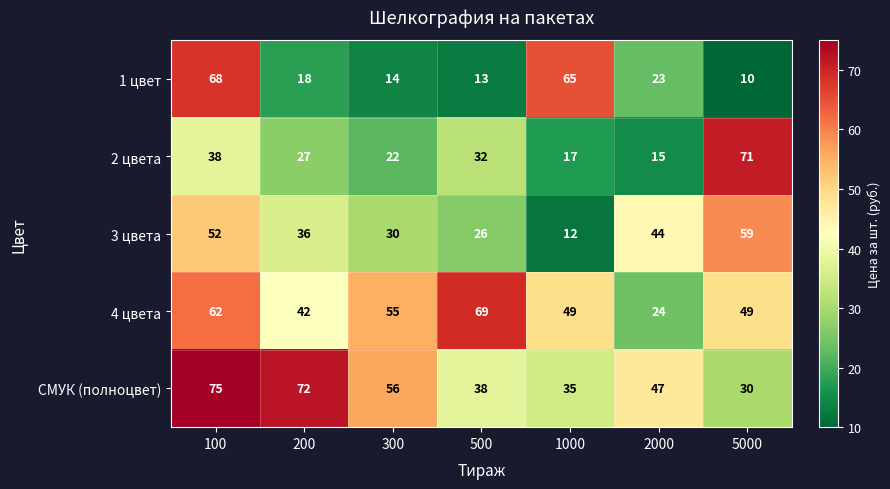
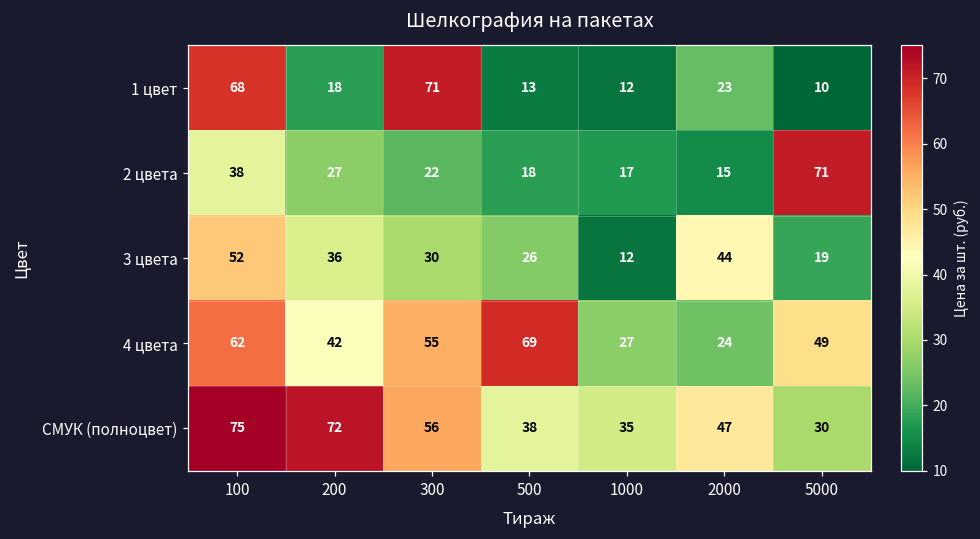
  {
    "1 цвет": {
      "100": 68,
      "200": 18,
-     "300": 14,
+     "300": 71,
      "500": 13,
-     "1000": 65,
+     "1000": 12,
      "2000": 23,
      "5000": 10
    },
    "2 цвета": {
      "100": 38,
      "200": 27,
      "300": 22,
-     "500": 32,
+     "500": 18,
      "1000": 17,
      "2000": 15,
      "5000": 71
    },
    "3 цвета": {
      "100": 52,
      "200": 36,
      "300": 30,
      "500": 26,
      "1000": 12,
      "2000": 44,
-     "5000": 59
+     "5000": 19
    },
    "4 цвета": {
      "100": 62,
      "200": 42,
      "300": 55,
      "500": 69,
-     "1000": 49,
+     "1000": 27,
      "2000": 24,
      "5000": 49
    },
    "СМУК (полноцвет)": {
      "100": 75,
      "200": 72,
      "300": 56,
      "500": 38,
      "1000": 35,
      "2000": 47,
      "5000": 30
    }
  }
